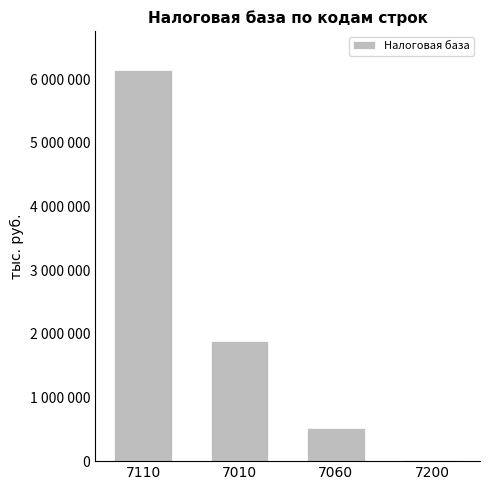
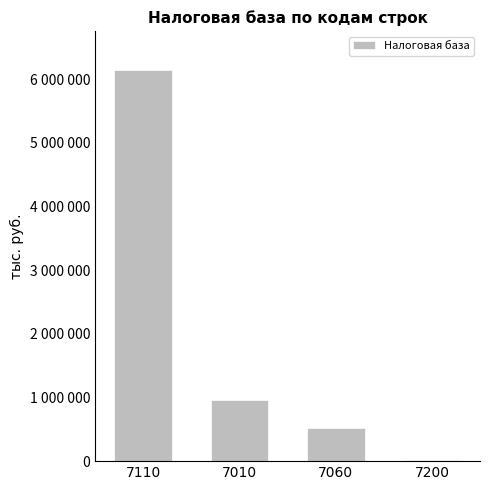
  {
    "7110": 6100000,
-   "7010": 1900000,
+   "7010": 1000000,
    "7060": 500000
  }
